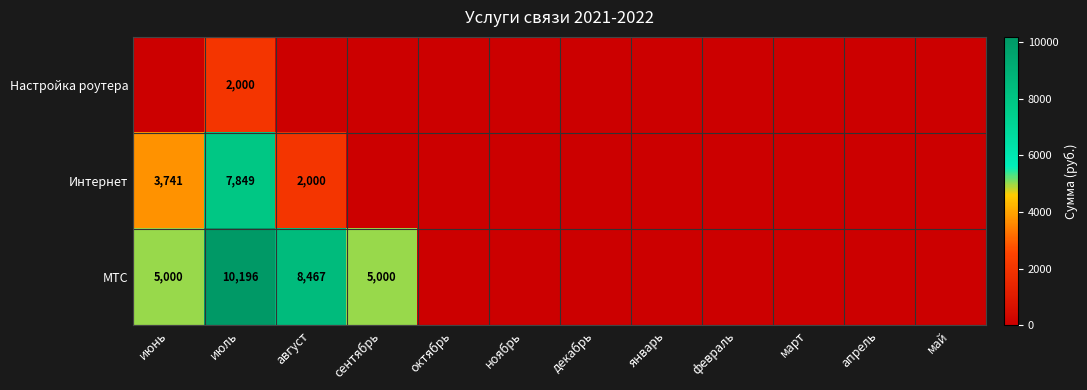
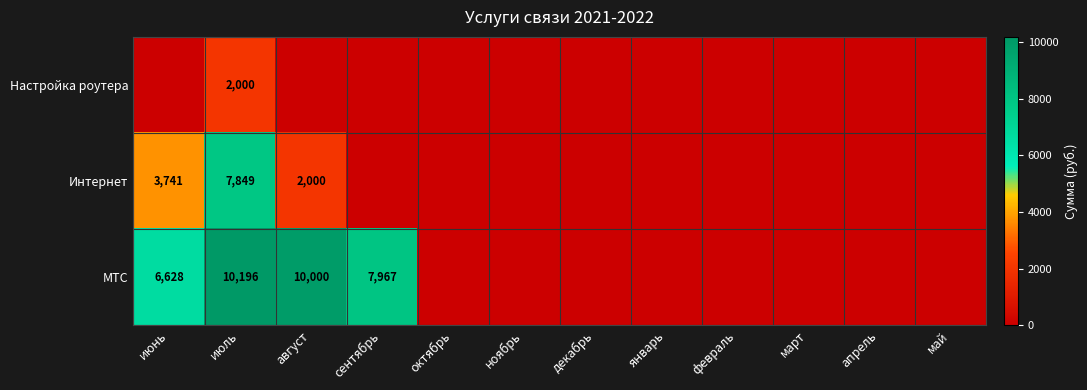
  {
    "Настройка роутера": {
      "июль": "2,000"
    },
    "Интернет": {
      "июнь": "3,741",
      "июль": "7,849",
      "август": "2,000"
    },
    "МТС": {
-     "июнь": "5,000",
+     "июнь": "6,628",
      "июль": "10,196",
-     "август": "8,467",
-     "сентябрь": "5,000"
+     "август": "10,000",
+     "сентябрь": "7,967"
    }
  }
